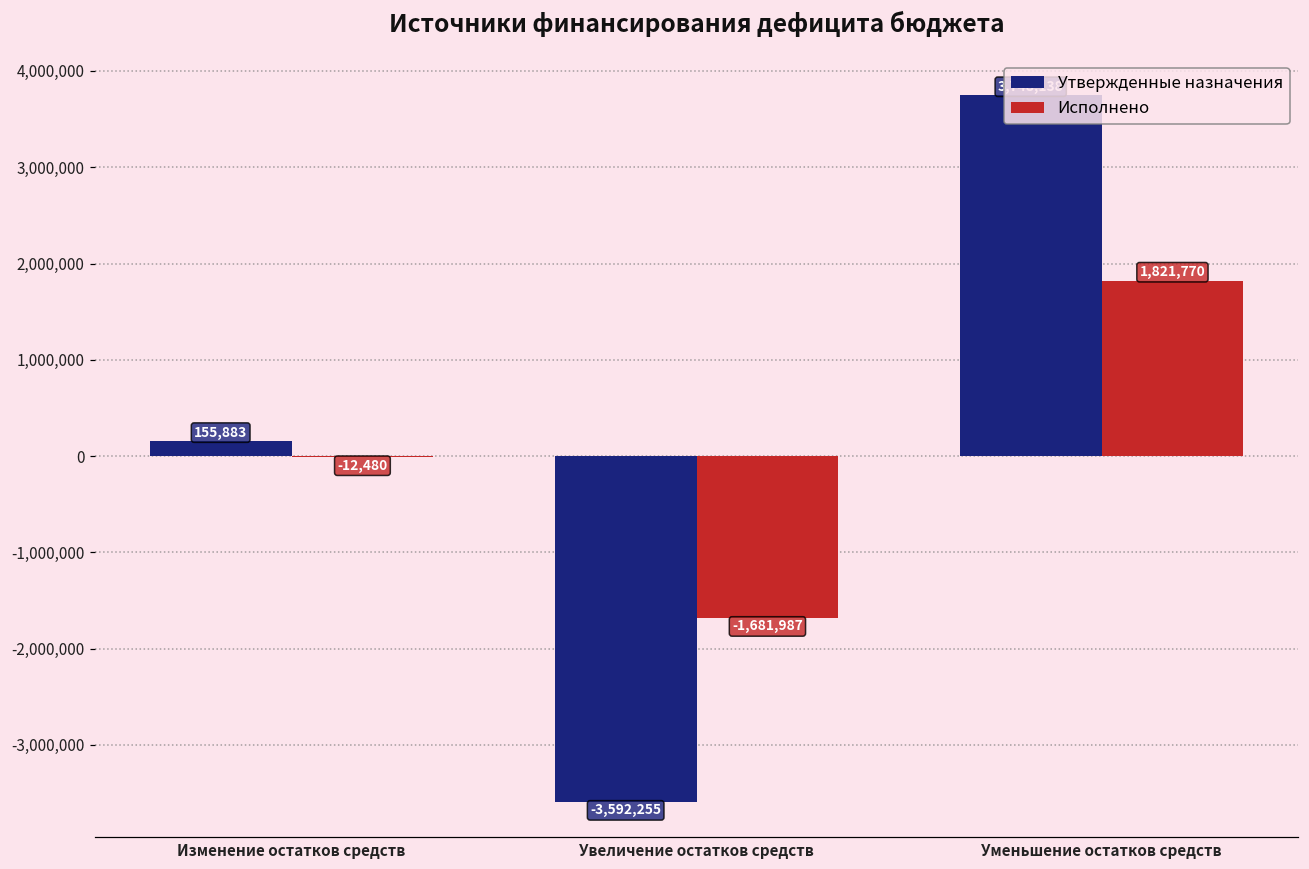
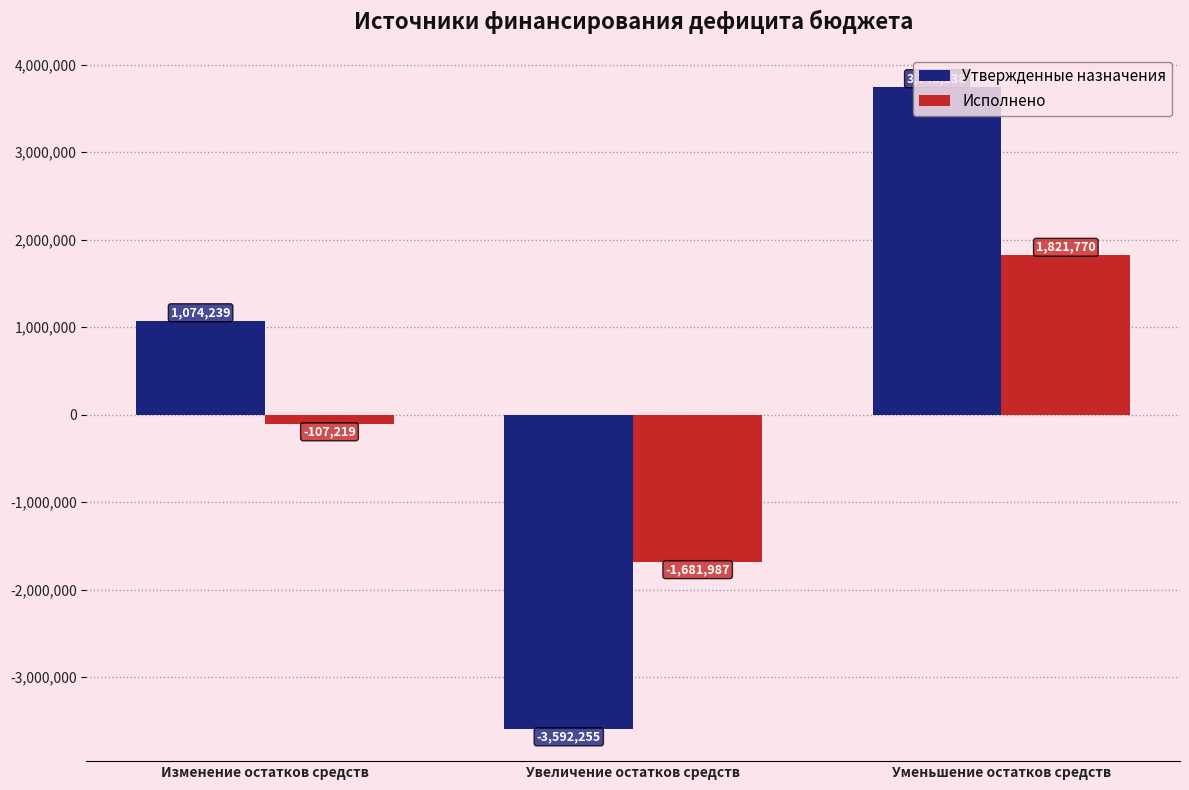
  {
    "Утвержденные назначения": {
-     "Изменение остатков средств": "155,883"
+     "Изменение остатков средств": "1,074,239"
    },
    "Исполнено": {
-     "Изменение остатков средств": "-12,480"
+     "Изменение остатков средств": "-107,219"
    }
  }
